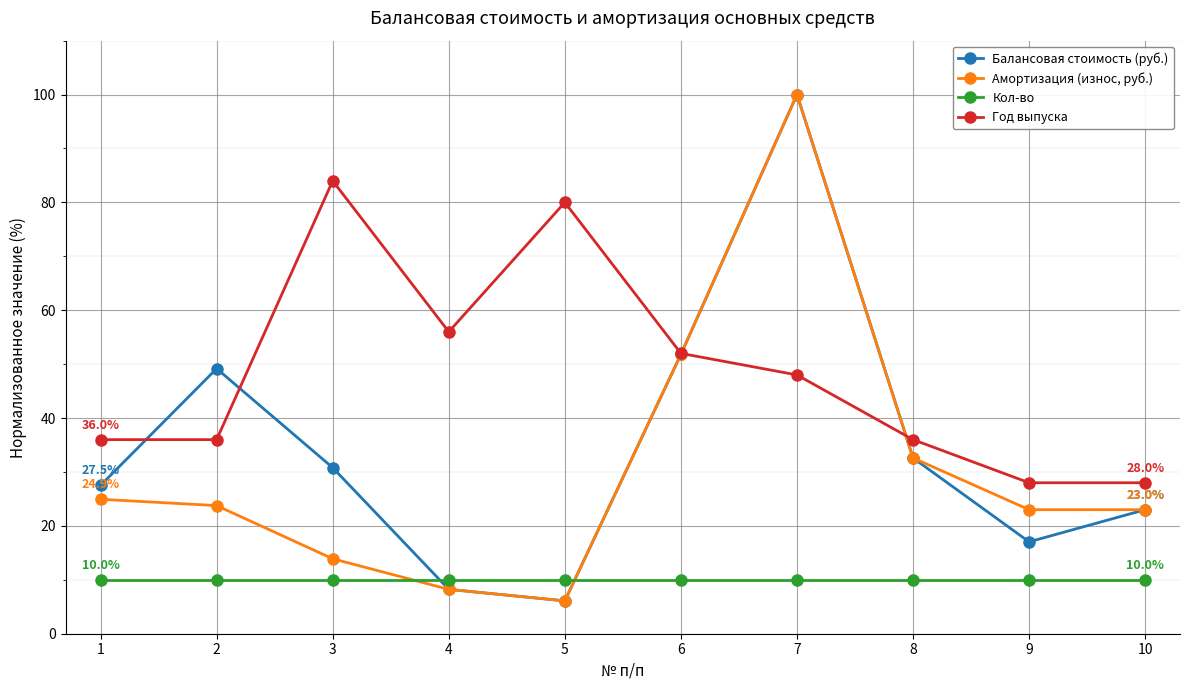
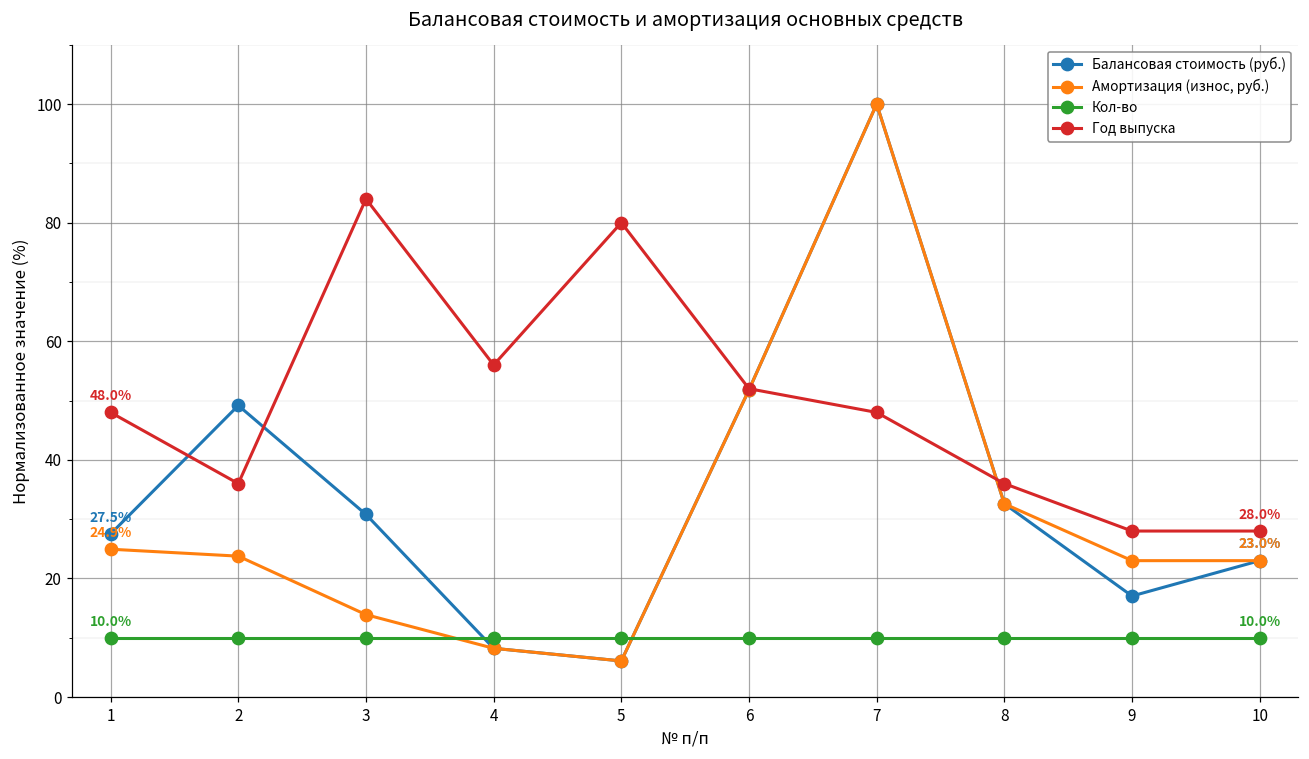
  {
    "Балансовая стоимость (руб.)": {
      "1": "27.5%"
    },
    "Амортизация (износ, руб.)": {
      "2": "24",
      "3": "14",
      "9": "23"
    },
    "Кол-во": {
      "1": "10.0%",
      "10": "10.0%"
    },
    "Год выпуска": {
-     "1": "36.0%",
+     "1": "48.0%",
      "10": "28.0%"
    }
  }
